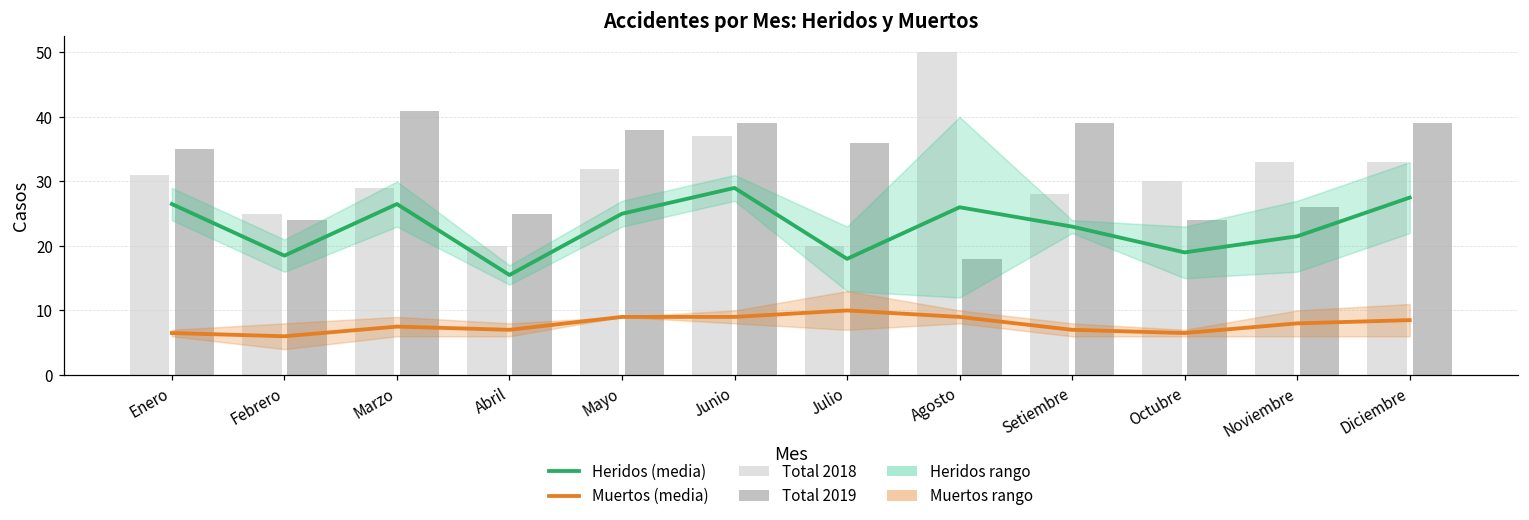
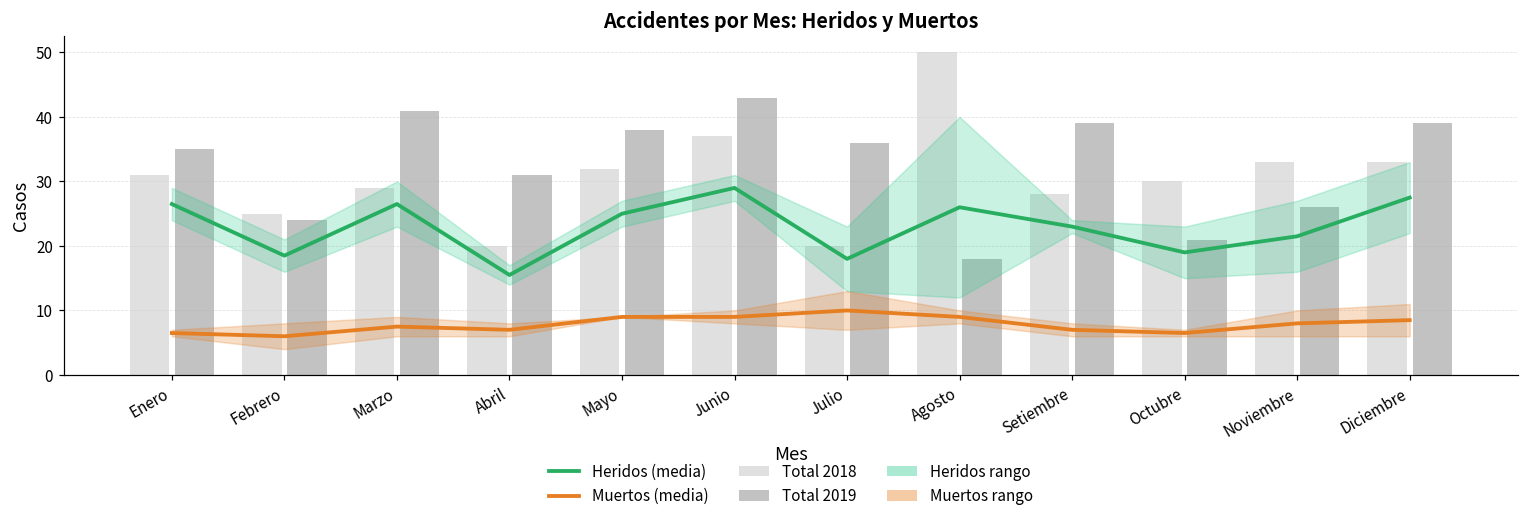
  {
    "Total 2019": {
      "Enero": 35,
      "Febrero": 24,
      "Marzo": 41,
-     "Abril": 25,
+     "Abril": 31,
      "Mayo": 38,
-     "Junio": 39,
+     "Junio": 43,
      "Julio": 36,
      "Agosto": 18,
      "Setiembre": 39,
-     "Octubre": 24,
+     "Octubre": 21,
      "Noviembre": 26,
      "Diciembre": 39
    }
  }
